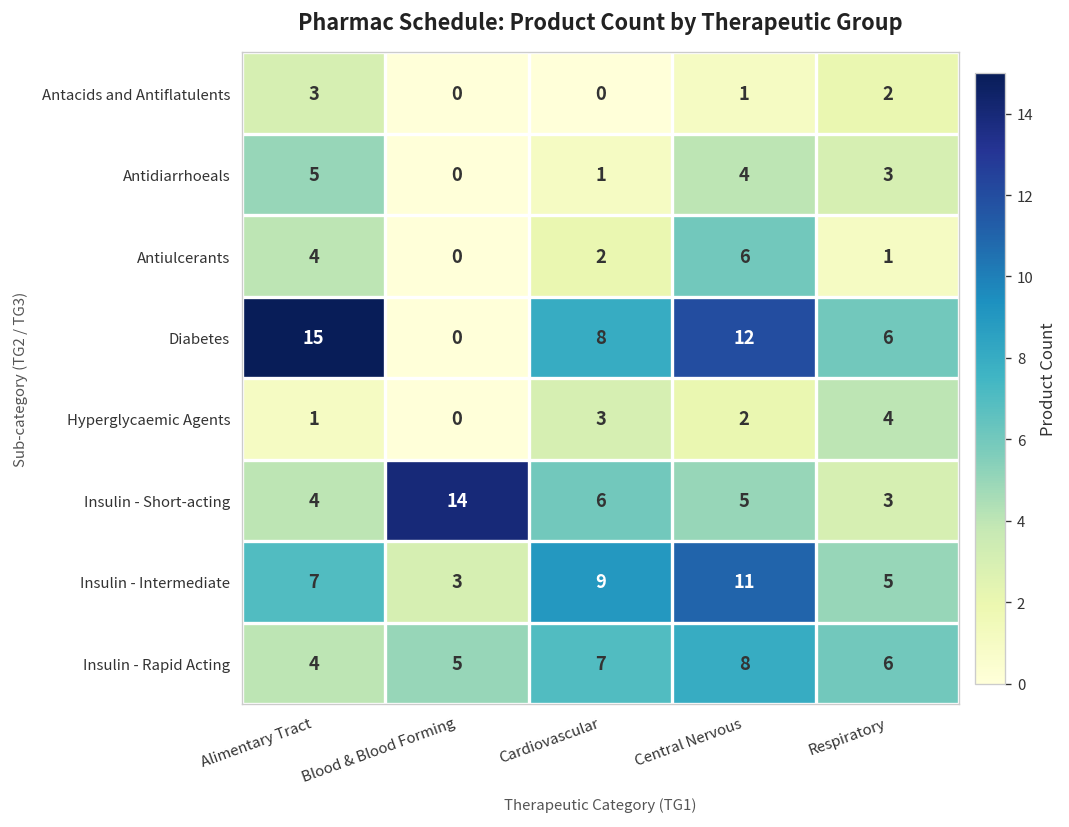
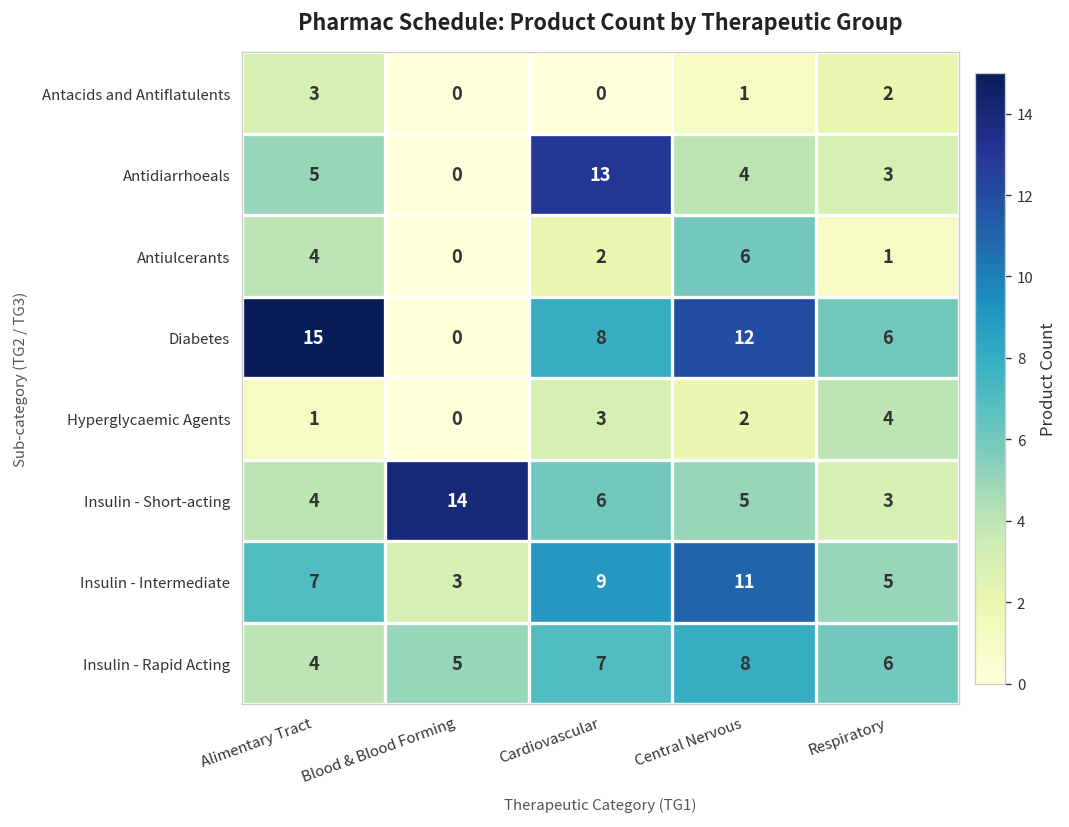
  {
    "Antacids and Antiflatulents": {
      "Alimentary Tract": 3,
      "Blood & Blood Forming": 0,
      "Cardiovascular": 0,
      "Central Nervous": 1,
      "Respiratory": 2
    },
    "Antidiarrhoeals": {
      "Alimentary Tract": 5,
      "Blood & Blood Forming": 0,
-     "Cardiovascular": 1,
+     "Cardiovascular": 13,
      "Central Nervous": 4,
      "Respiratory": 3
    },
    "Antiulcerants": {
      "Alimentary Tract": 4,
      "Blood & Blood Forming": 0,
      "Cardiovascular": 2,
      "Central Nervous": 6,
      "Respiratory": 1
    },
    "Diabetes": {
      "Alimentary Tract": 15,
      "Blood & Blood Forming": 0,
      "Cardiovascular": 8,
      "Central Nervous": 12,
      "Respiratory": 6
    },
    "Hyperglycaemic Agents": {
      "Alimentary Tract": 1,
      "Blood & Blood Forming": 0,
      "Cardiovascular": 3,
      "Central Nervous": 2,
      "Respiratory": 4
    },
    "Insulin - Short-acting": {
      "Alimentary Tract": 4,
      "Blood & Blood Forming": 14,
      "Cardiovascular": 6,
      "Central Nervous": 5,
      "Respiratory": 3
    },
    "Insulin - Intermediate": {
      "Alimentary Tract": 7,
      "Blood & Blood Forming": 3,
      "Cardiovascular": 9,
      "Central Nervous": 11,
      "Respiratory": 5
    },
    "Insulin - Rapid Acting": {
      "Alimentary Tract": 4,
      "Blood & Blood Forming": 5,
      "Cardiovascular": 7,
      "Central Nervous": 8,
      "Respiratory": 6
    }
  }
